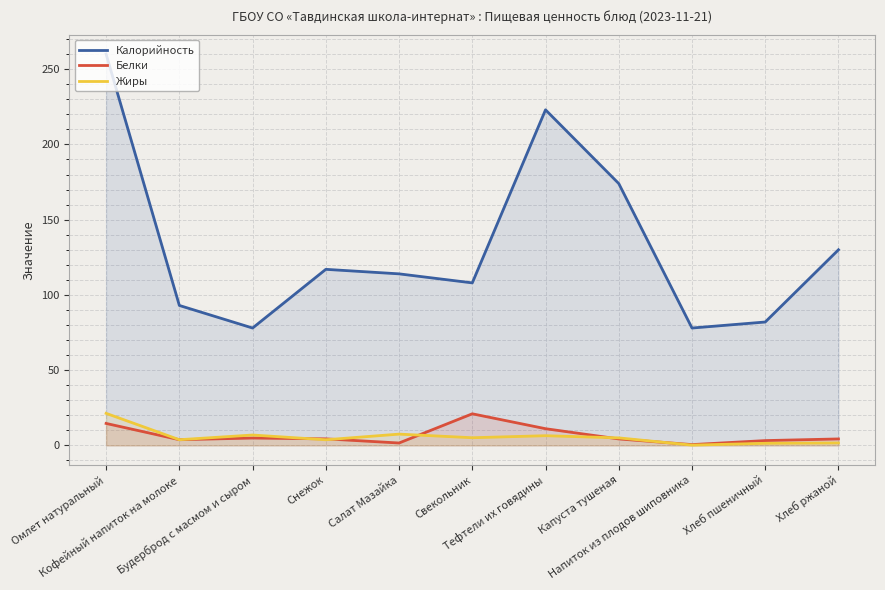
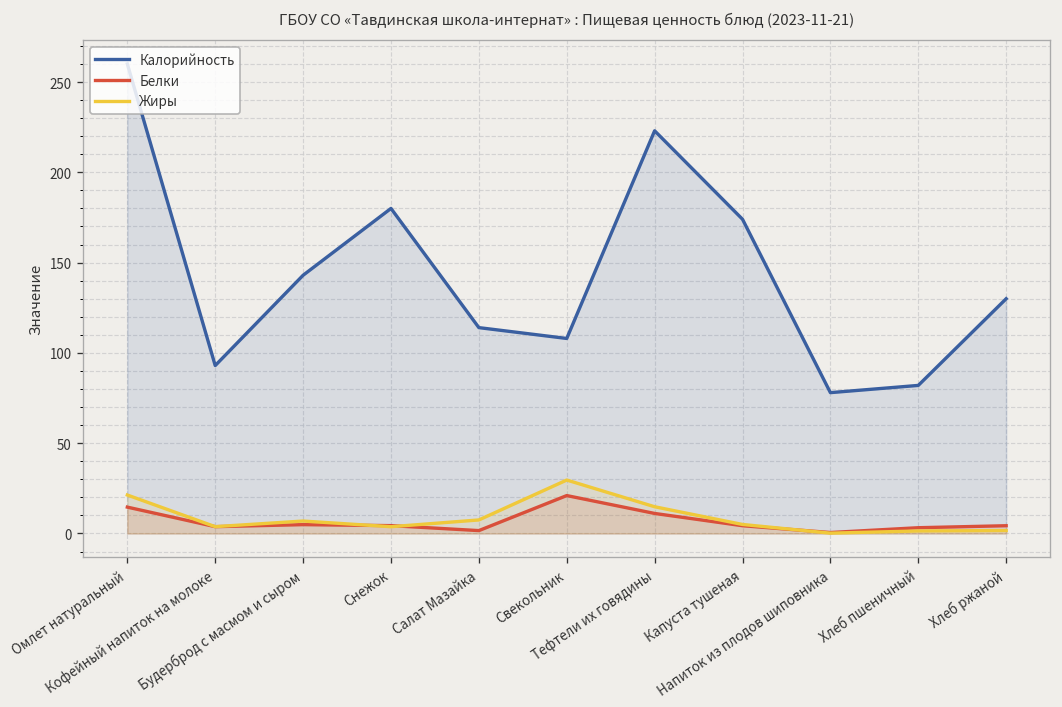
  {
    "Калорийность": {
      "Кофейный напиток на молоке": 93,
-     "Будерброд с масмом и сыром": 78,
-     "Снежок": 117,
+     "Будерброд с масмом и сыром": 143,
+     "Снежок": 180,
      "Салат Мазайка": 114,
      "Свекольник": 108,
      "Тефтели их говядины": 223,
      "Капуста тушеная": 174,
      "Напиток из плодов шиповника": 78,
      "Хлеб пшеничный": 82,
      "Хлеб ржаной": 130
    },
    "Белки": {
      "Омлет натуральный": 15,
      "Будерброд с масмом и сыром": 5,
      "Салат Мазайка": 2,
      "Свекольник": 21,
      "Тефтели их говядины": 11,
      "Хлеб пшеничный": 3,
      "Хлеб ржаной": 4
    },
    "Жиры": {
      "Омлет натуральный": 21,
      "Будерброд с масмом и сыром": 7,
      "Салат Мазайка": 8,
-     "Свекольник": 5,
-     "Тефтели их говядины": 6,
+     "Свекольник": 30,
+     "Тефтели их говядины": 15,
      "Хлеб пшеничный": 1,
      "Хлеб ржаной": 2
    }
  }
